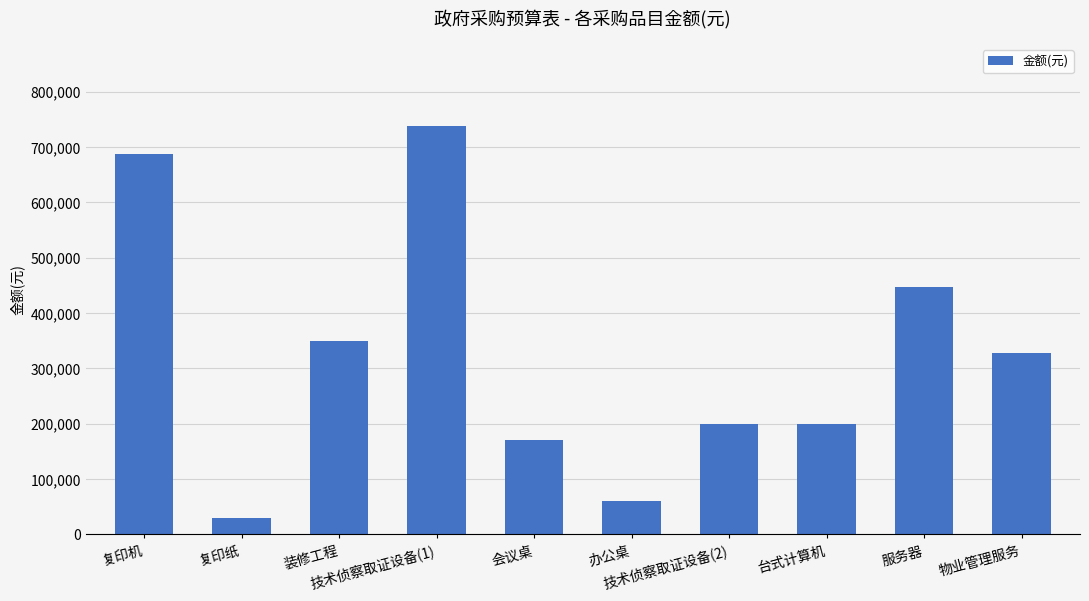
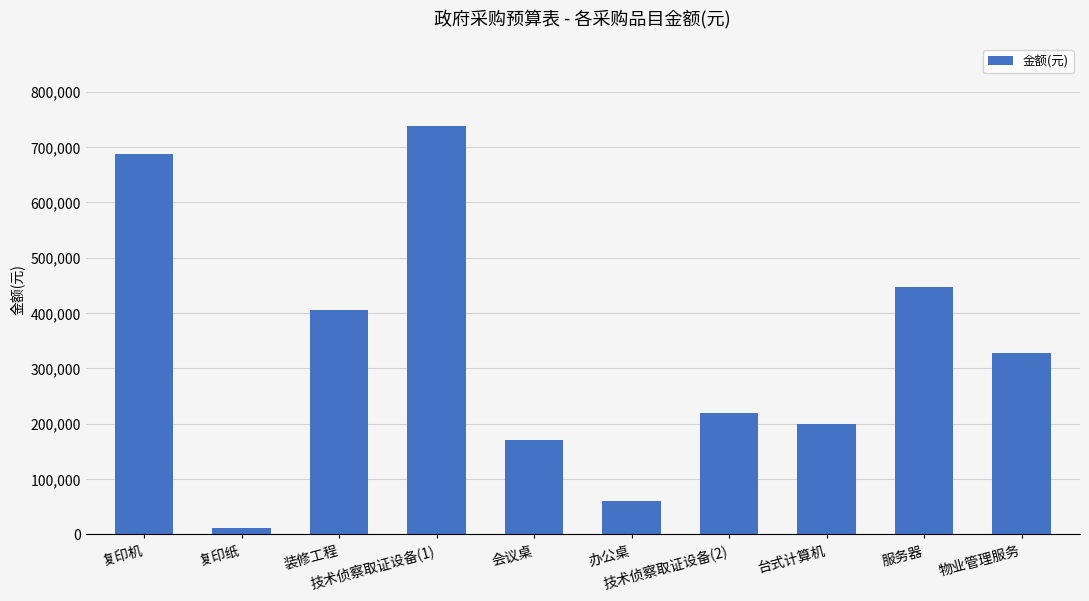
  {
    "复印机": "690,000",
-   "复印纸": "30,000",
-   "装修工程": "350,000",
+   "复印纸": "10,000",
+   "装修工程": "400,000",
    "技术侦察取证设备(1)": "740,000",
    "会议桌": "170,000",
    "办公桌": "60,000",
-   "技术侦察取证设备(2)": "200,000",
+   "技术侦察取证设备(2)": "220,000",
    "台式计算机": "200,000",
    "服务器": "450,000",
    "物业管理服务": "330,000"
  }
